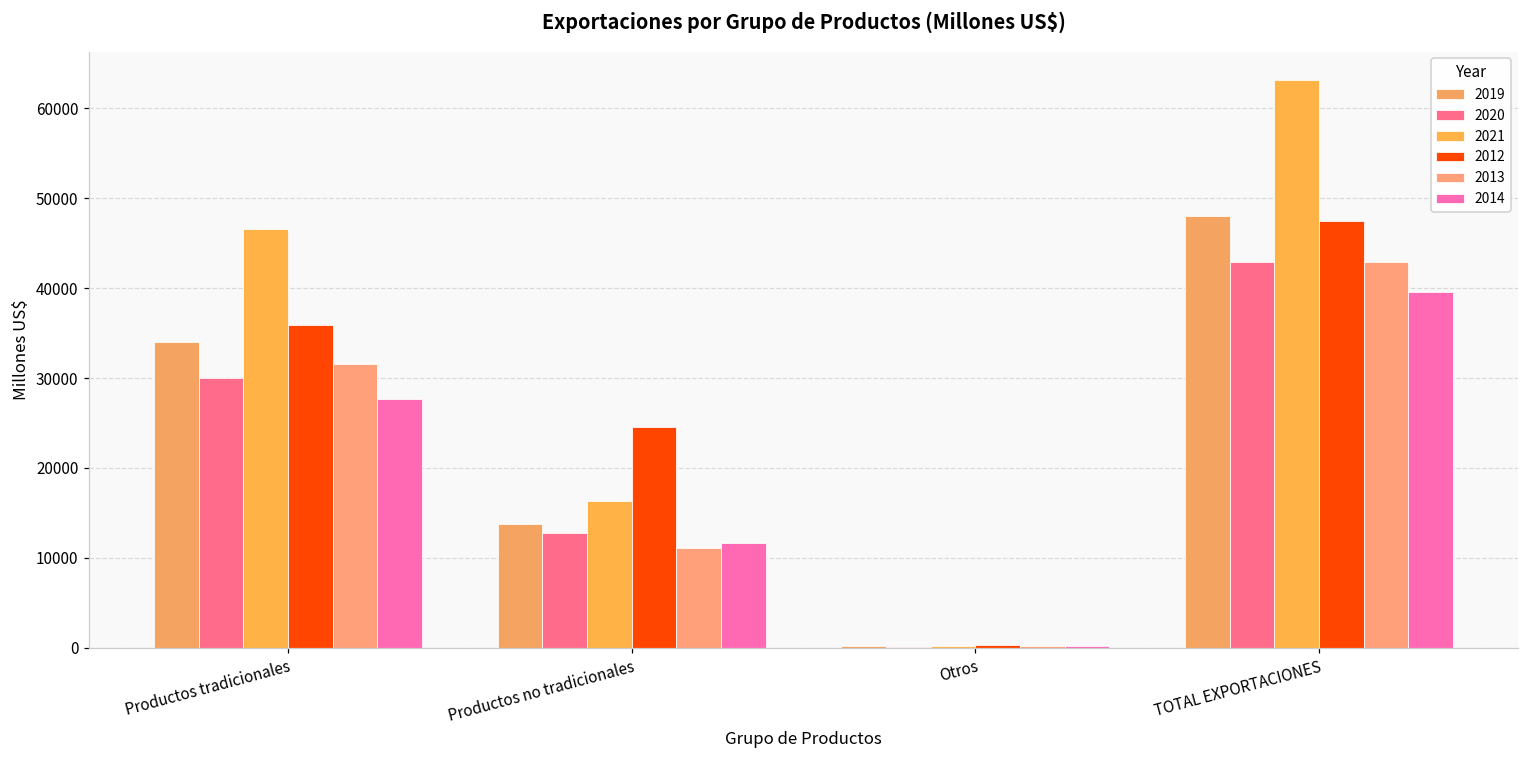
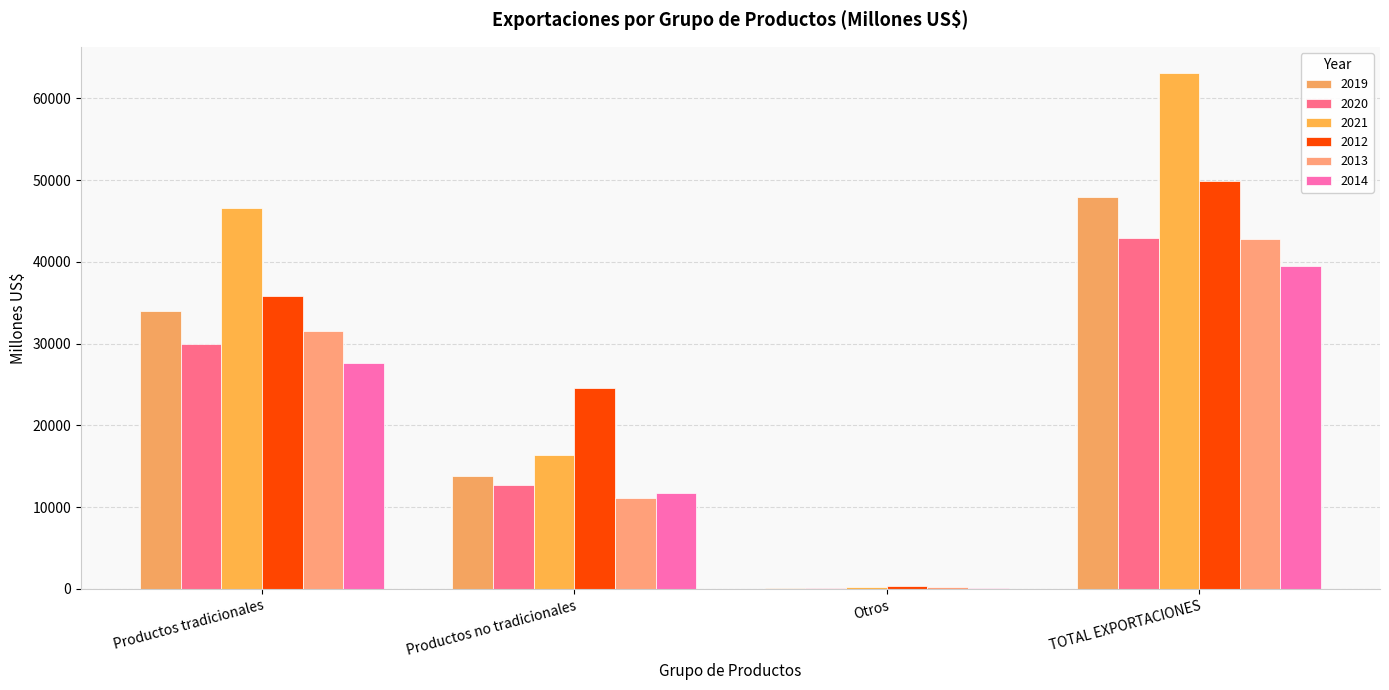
  {
    "2012": {
      "Productos tradicionales": 36000,
      "Productos no tradicionales": 25000,
      "Otros": 0,
-     "TOTAL EXPORTACIONES": 47000
+     "TOTAL EXPORTACIONES": 50000
    }
  }
